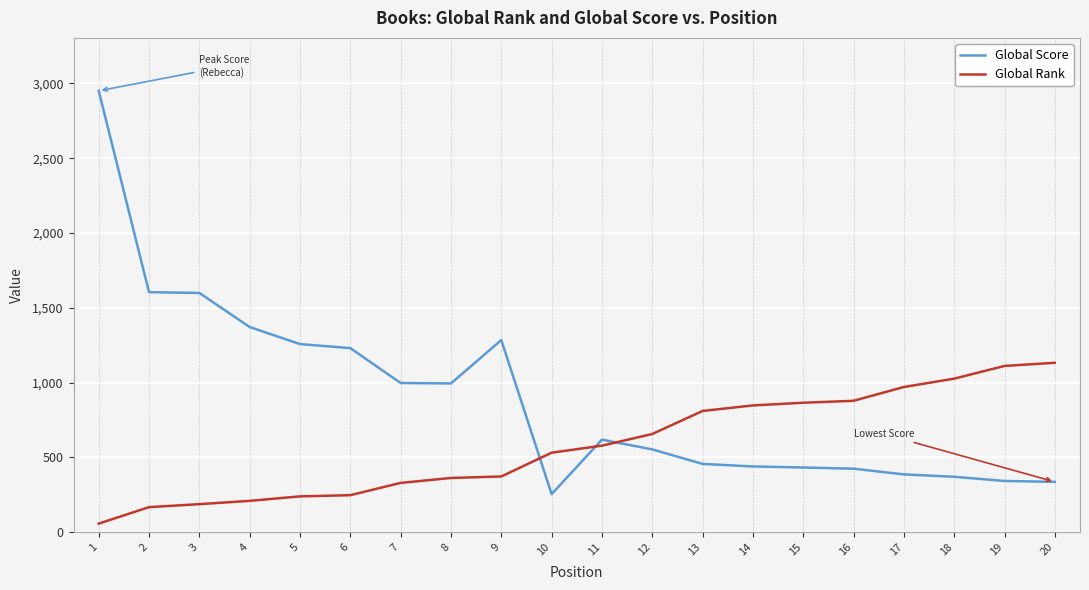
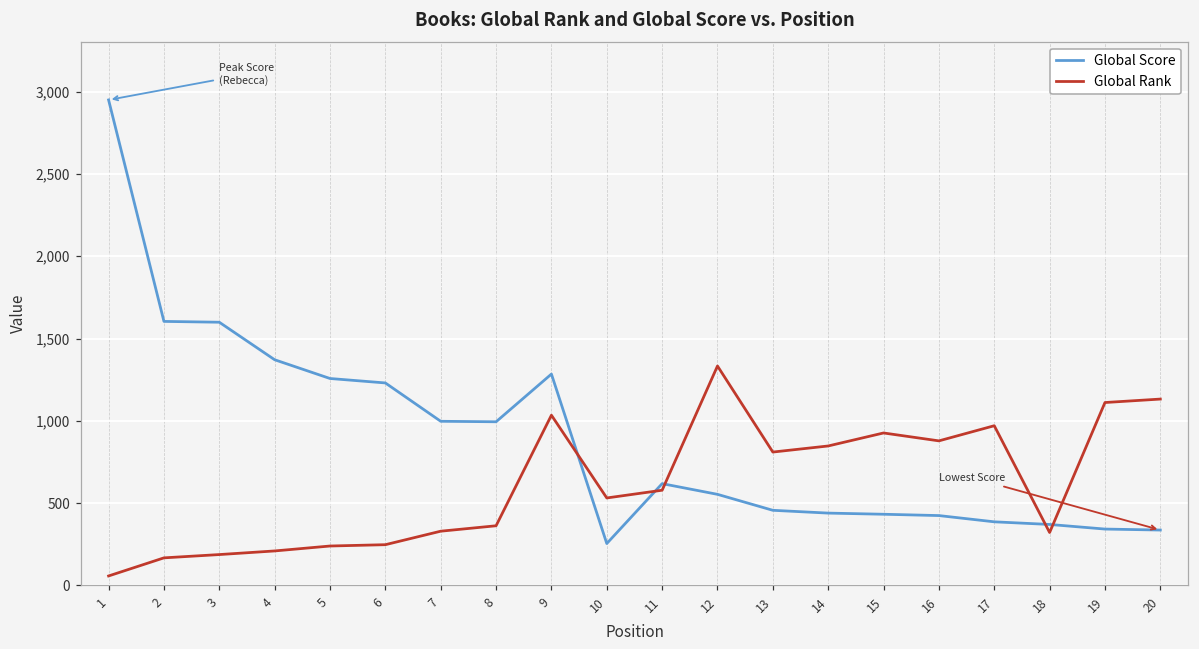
  {
    "Global Score": {
      "1": "2,950",
      "2": "1,600",
      "3": "1,600",
      "4": "1,370",
      "5": "1,260",
      "6": "1,230",
      "7": "1,000",
      "8": "990",
      "9": "1,280",
      "10": "250",
      "11": "620",
      "12": "550",
      "13": "460",
      "14": "440",
      "15": "430",
      "16": "420",
      "17": "390",
      "18": "370",
      "19": "340",
      "20": "340"
    },
    "Global Rank": {
      "1": "60",
      "2": "170",
      "3": "190",
      "4": "210",
      "5": "240",
      "6": "250",
      "7": "330",
      "8": "360",
-     "9": "370",
+     "9": "1,030",
      "10": "530",
      "11": "580",
-     "12": "660",
+     "12": "1,330",
      "13": "810",
      "14": "850",
-     "15": "870",
+     "15": "930",
      "16": "880",
      "17": "970",
-     "18": "1,030",
+     "18": "320",
      "19": "1,110",
      "20": "1,130"
    }
  }
